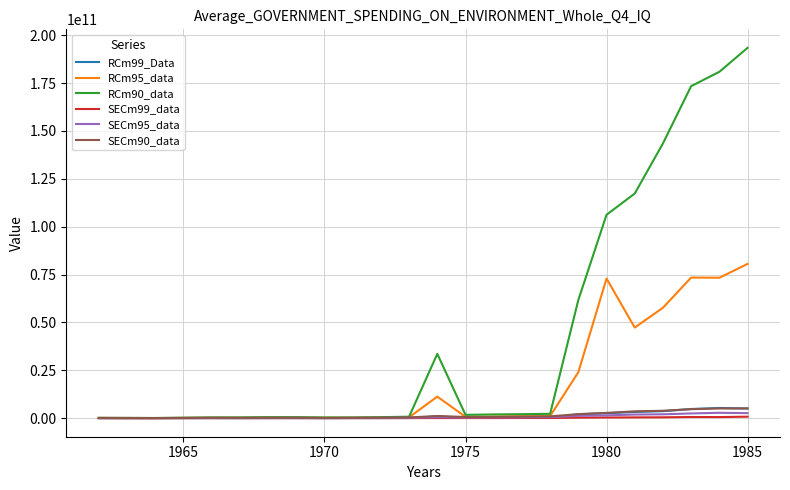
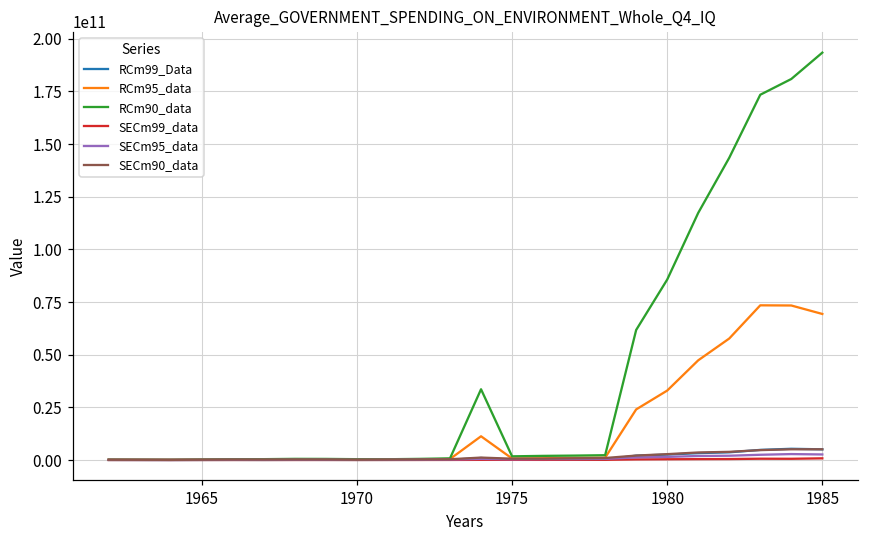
  {
    "RCm95_data": {
-     "1980": 73000000000,
-     "1985": 81000000000
+     "1980": 33000000000,
+     "1985": 69000000000
    },
    "RCm90_data": {
-     "1980": 106000000000,
+     "1980": 86000000000,
      "1985": 193000000000
    },
    "SECm99_data": {
      "1985": 1000000000
    },
    "SECm95_data": {
      "1985": 3000000000
    }
  }
